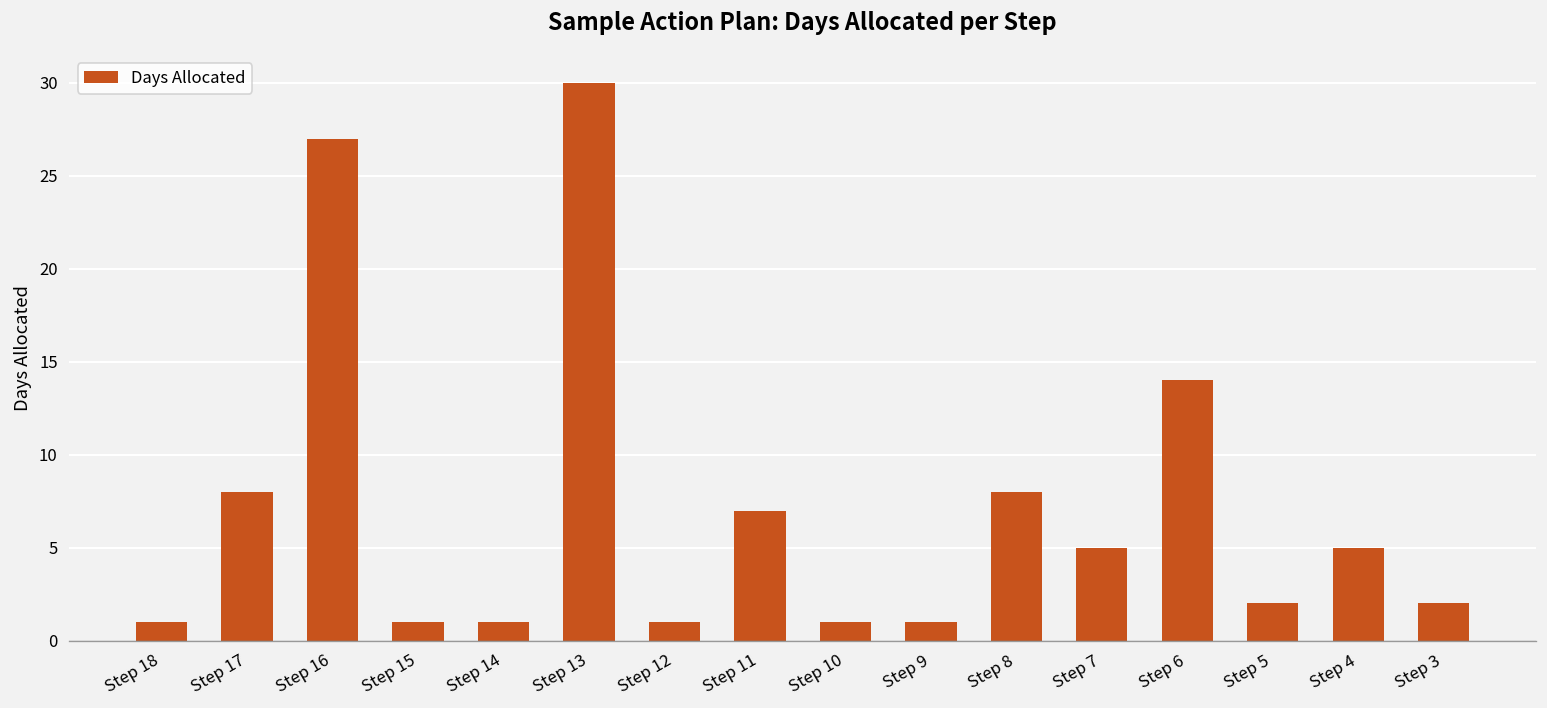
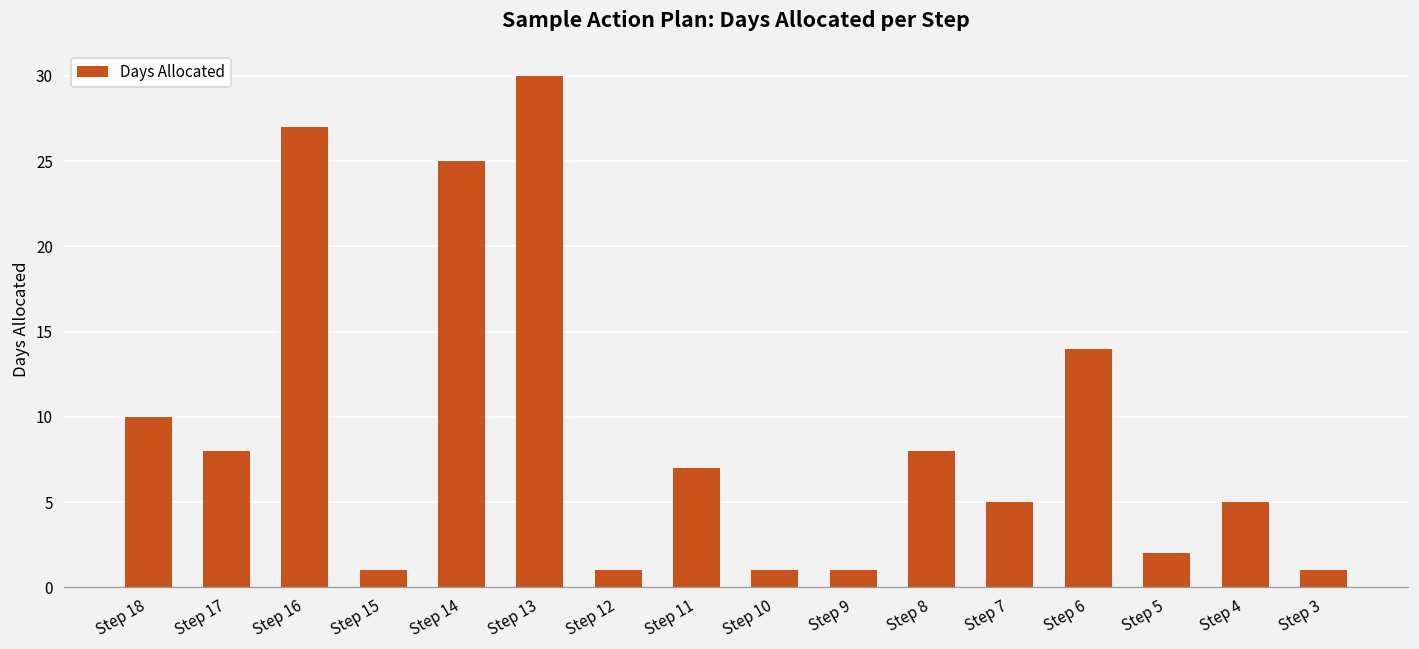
  {
-   "Step 18": 1,
+   "Step 18": 10,
    "Step 17": 8,
    "Step 16": 27,
    "Step 15": 1,
-   "Step 14": 1,
+   "Step 14": 25,
    "Step 13": 30,
    "Step 12": 1,
    "Step 11": 7,
    "Step 10": 1,
    "Step 9": 1,
    "Step 8": 8,
    "Step 7": 5,
    "Step 6": 14,
    "Step 5": 2,
    "Step 4": 5,
-   "Step 3": 2
+   "Step 3": 1
  }
